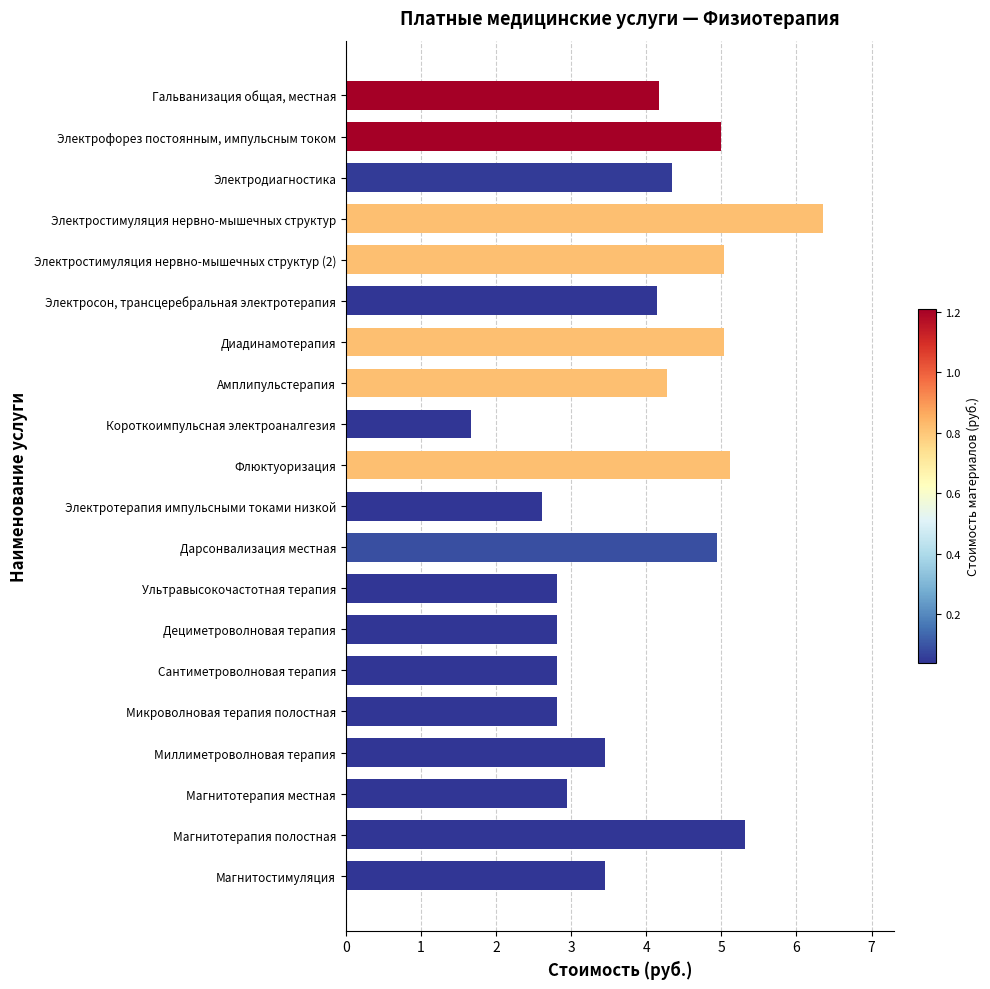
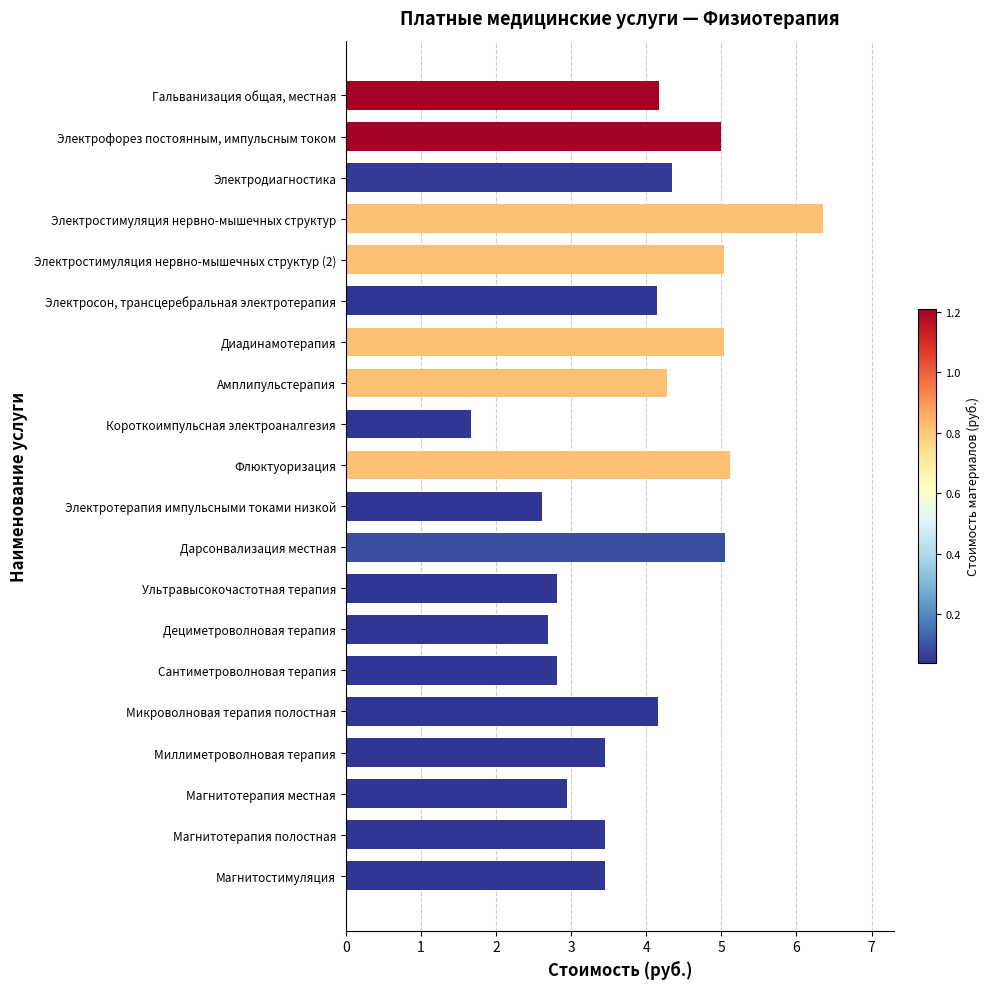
  {
    "Гальванизация общая, местная": 4.2,
    "Электрофорез постоянным, импульсным током": 5.0,
    "Электродиагностика": 4.3,
    "Электростимуляция нервно-мышечных структур": 6.4,
    "Электростимуляция нервно-мышечных структур (2)": 5.0,
    "Электросон, трансцеребральная электротерапия": 4.1,
    "Диадинамотерапия": 5.0,
    "Амплипульстерапия": 4.3,
    "Короткоимпульсная электроаналгезия": 1.7,
    "Флюктуоризация": 5.1,
    "Электротерапия импульсными токами низкой": 2.6,
-   "Дарсонвализация местная": 4.9,
+   "Дарсонвализация местная": 5.1,
    "Ультравысокочастотная терапия": 2.8,
-   "Дециметроволновая терапия": 2.8,
+   "Дециметроволновая терапия": 2.7,
    "Сантиметроволновая терапия": 2.8,
-   "Микроволновая терапия полостная": 2.8,
+   "Микроволновая терапия полостная": 4.2,
    "Миллиметроволновая терапия": 3.5,
    "Магнитотерапия местная": 3.0,
-   "Магнитотерапия полостная": 5.3,
+   "Магнитотерапия полостная": 3.5,
    "Магнитостимуляция": 3.5
  }
